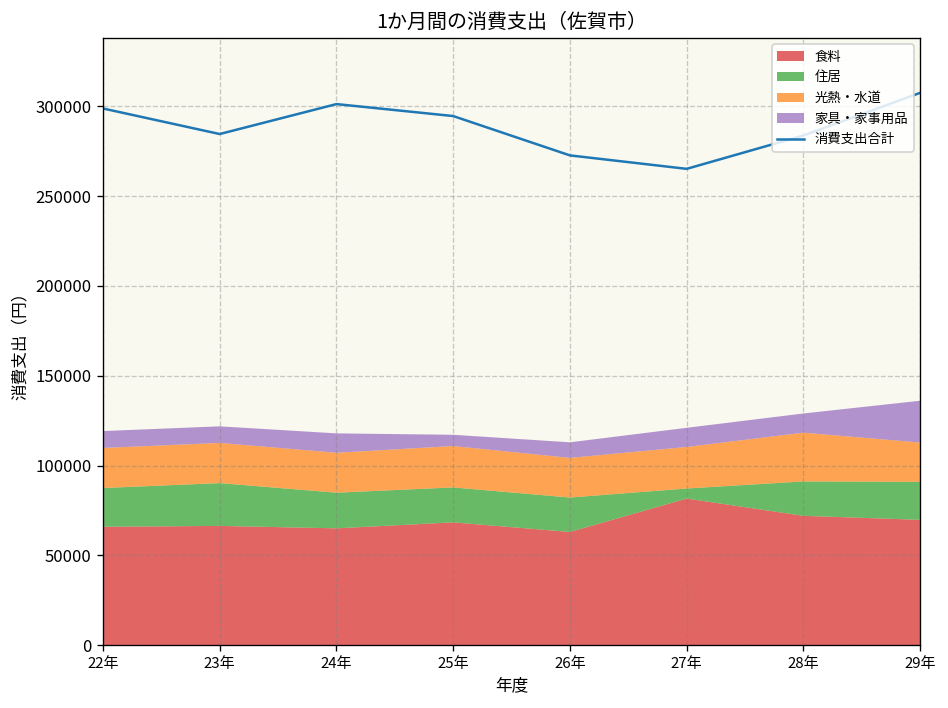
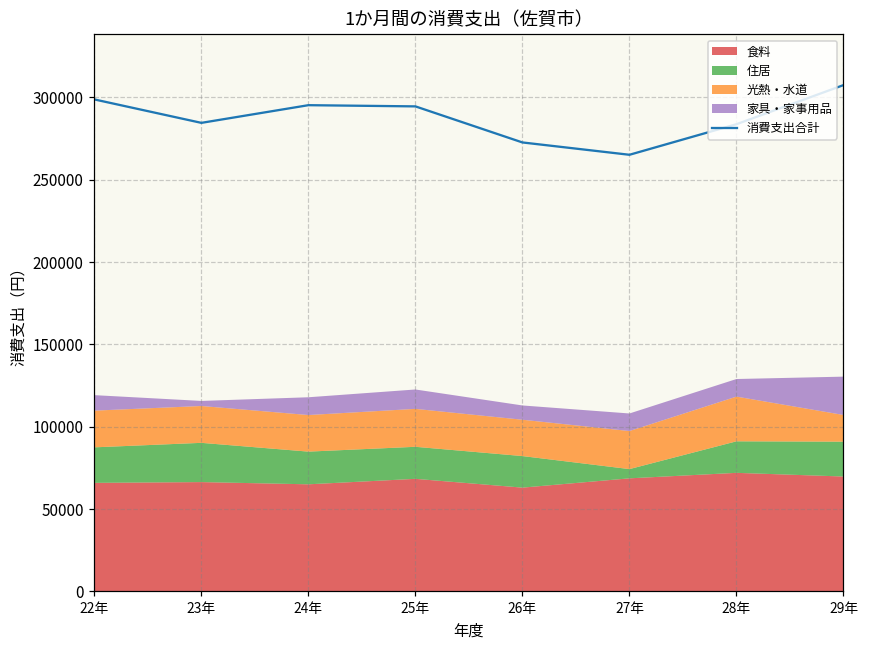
  {
    "消費支出合計": {
      "22年": 299000,
      "23年": 285000,
-     "24年": 301000,
+     "24年": 295000,
      "25年": 295000,
      "26年": 273000,
      "27年": 265000,
      "29年": 308000
    },
    "食料": {
      "22年": 66000,
      "23年": 66000,
      "24年": 65000,
      "25年": 68000,
      "26年": 63000,
-     "27年": 82000,
+     "27年": 69000,
      "28年": 72000,
      "29年": 70000
    },
    "住居": {
      "22年": 22000,
      "23年": 24000,
      "24年": 20000,
      "25年": 19000,
      "26年": 19000,
      "27年": 6000,
      "28年": 19000,
      "29年": 21000
    },
    "光熱・水道": {
      "22年": 22000,
      "23年": 22000,
      "24年": 22000,
      "25年": 23000,
      "26年": 22000,
      "27年": 23000,
      "28年": 27000,
-     "29年": 22000
+     "29年": 16000
    },
    "家具・家事用品": {
      "22年": 9000,
-     "23年": 9000,
+     "23年": 3000,
      "24年": 11000,
-     "25年": 6000,
+     "25年": 12000,
      "26年": 9000,
      "27年": 11000,
      "28年": 11000,
      "29年": 23000
    }
  }
